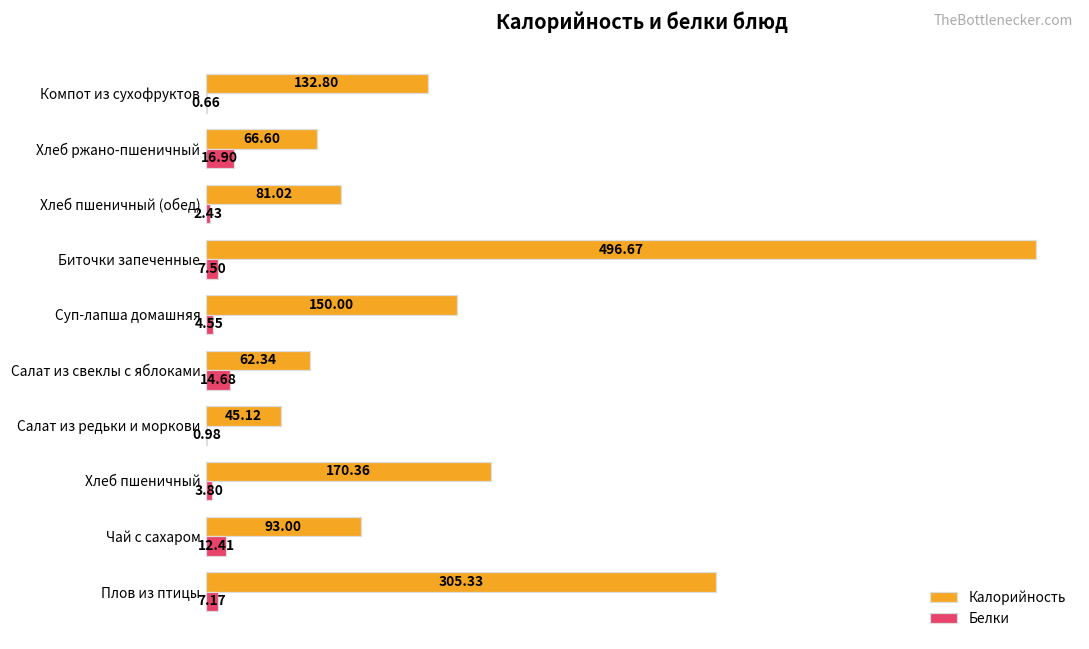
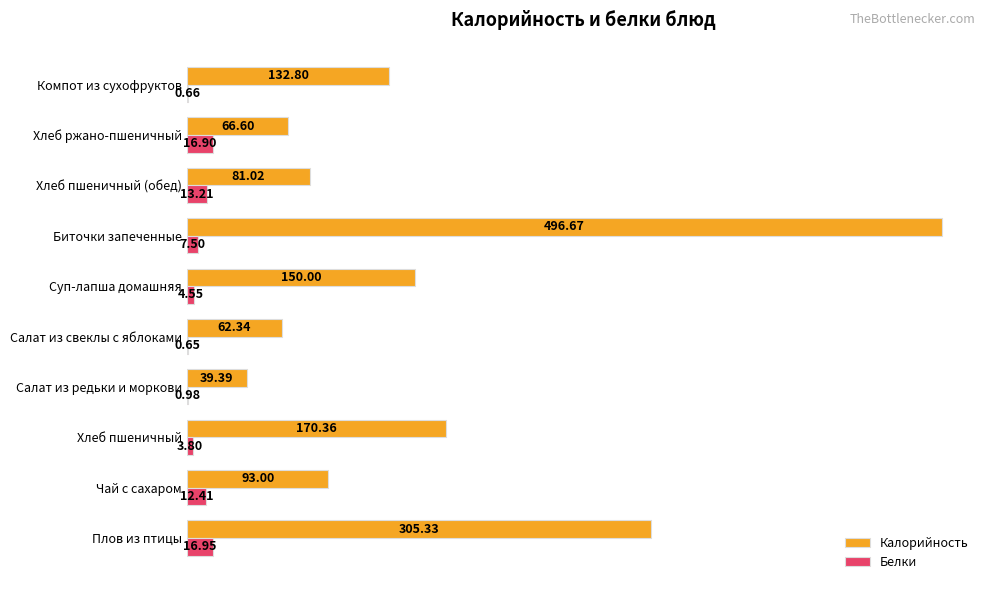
  {
    "Калорийность": {
      "Компот из сухофруктов": 132.80,
      "Хлеб ржано-пшеничный": 66.60,
      "Хлеб пшеничный (обед)": 81.02,
      "Биточки запеченные": 496.67,
      "Суп-лапша домашняя": 150.00,
      "Салат из свеклы с яблоками": 62.34,
-     "Салат из редьки и моркови": 45.12,
+     "Салат из редьки и моркови": 39.39,
      "Хлеб пшеничный": 170.36,
      "Чай с сахаром": 93.00,
      "Плов из птицы": 305.33
    },
    "Белки": {
      "Компот из сухофруктов": 0.66,
      "Хлеб ржано-пшеничный": 16.90,
-     "Хлеб пшеничный (обед)": 2.43,
+     "Хлеб пшеничный (обед)": 13.21,
      "Биточки запеченные": 7.50,
      "Суп-лапша домашняя": 4.55,
-     "Салат из свеклы с яблоками": 14.68,
+     "Салат из свеклы с яблоками": 0.65,
      "Салат из редьки и моркови": 0.98,
      "Хлеб пшеничный": 3.80,
      "Чай с сахаром": 12.41,
-     "Плов из птицы": 7.17
+     "Плов из птицы": 16.95
    }
  }
